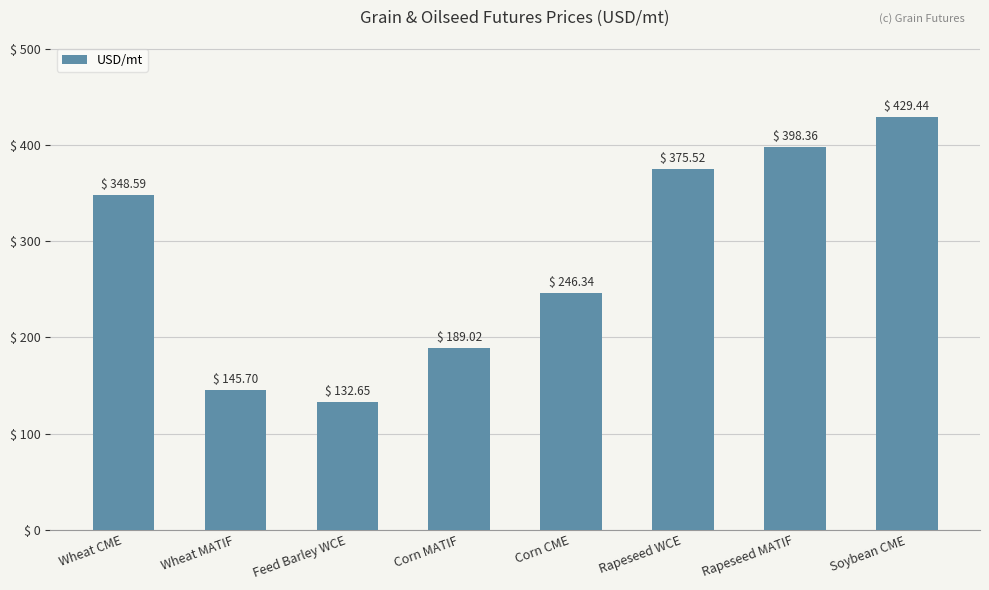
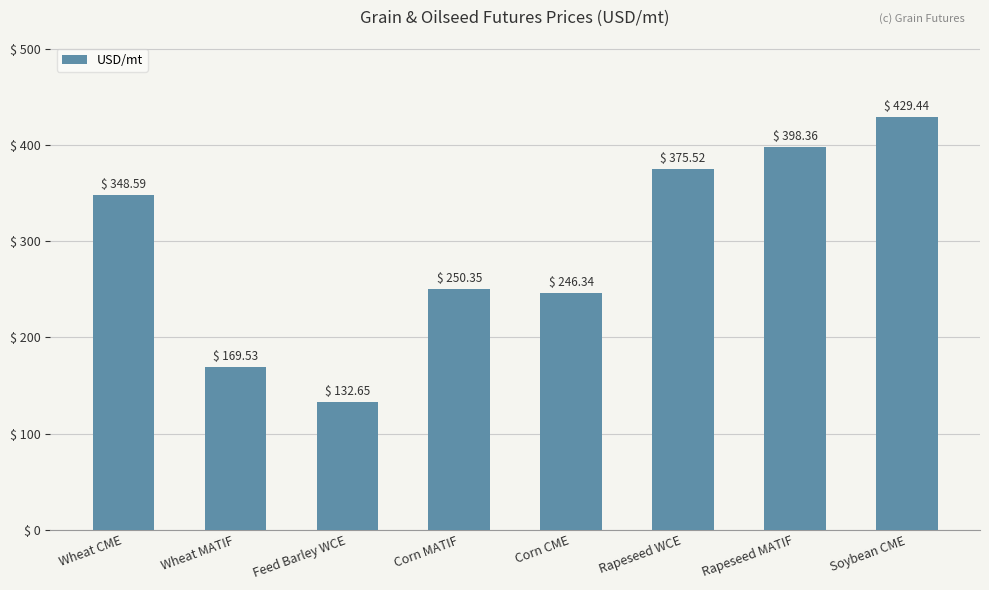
  {
    "Wheat CME": 348.59,
-   "Wheat MATIF": 145.70,
+   "Wheat MATIF": 169.53,
    "Feed Barley WCE": 132.65,
-   "Corn MATIF": 189.02,
+   "Corn MATIF": 250.35,
    "Corn CME": 246.34,
    "Rapeseed WCE": 375.52,
    "Rapeseed MATIF": 398.36,
    "Soybean CME": 429.44
  }
